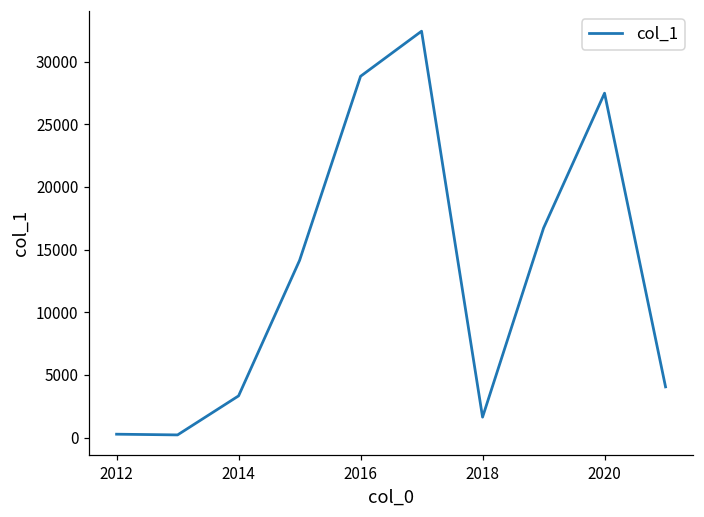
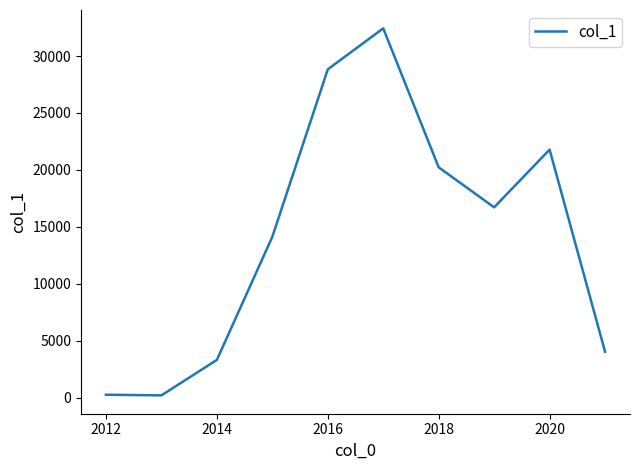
  {
    "2012": 300,
    "2014": 3300,
    "2016": 28800,
-   "2018": 1600,
-   "2020": 27500
+   "2018": 20200,
+   "2020": 21800
  }
